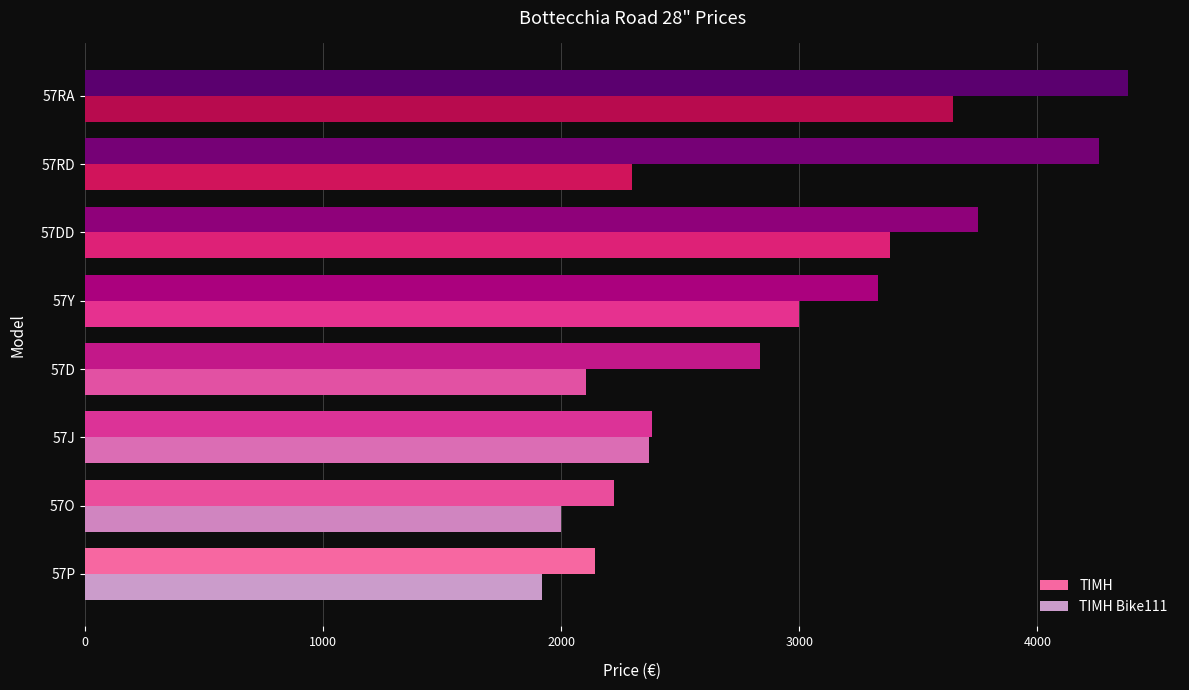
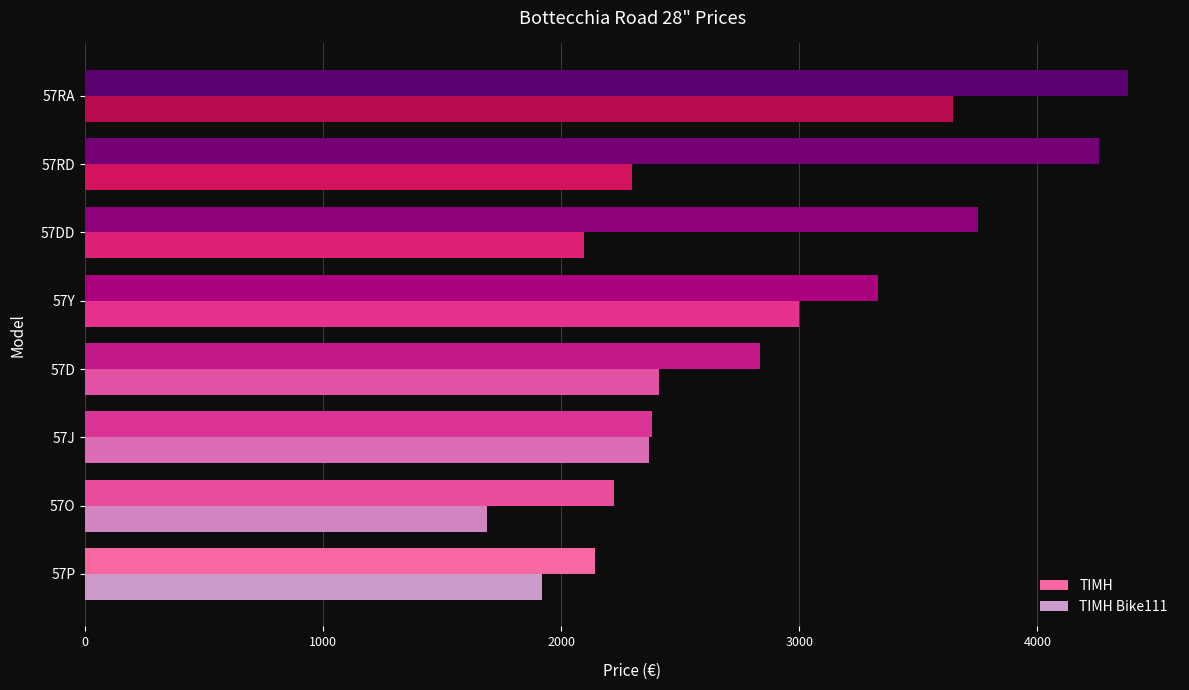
  {
    "ΤΙΜΗ": {
      "57RA": 4380,
      "57RD": 4260,
      "57DD": 3750,
      "57Y": 3330,
      "57D": 2840,
      "57J": 2380,
      "57O": 2220,
      "57P": 2140
    },
    "ΤΙΜΗ Bike111": {
      "57RA": 3650,
      "57RD": 2300,
-     "57DD": 3380,
+     "57DD": 2100,
      "57Y": 3000,
-     "57D": 2110,
+     "57D": 2410,
      "57J": 2370,
-     "57O": 2000,
+     "57O": 1690,
      "57P": 1920
    }
  }
